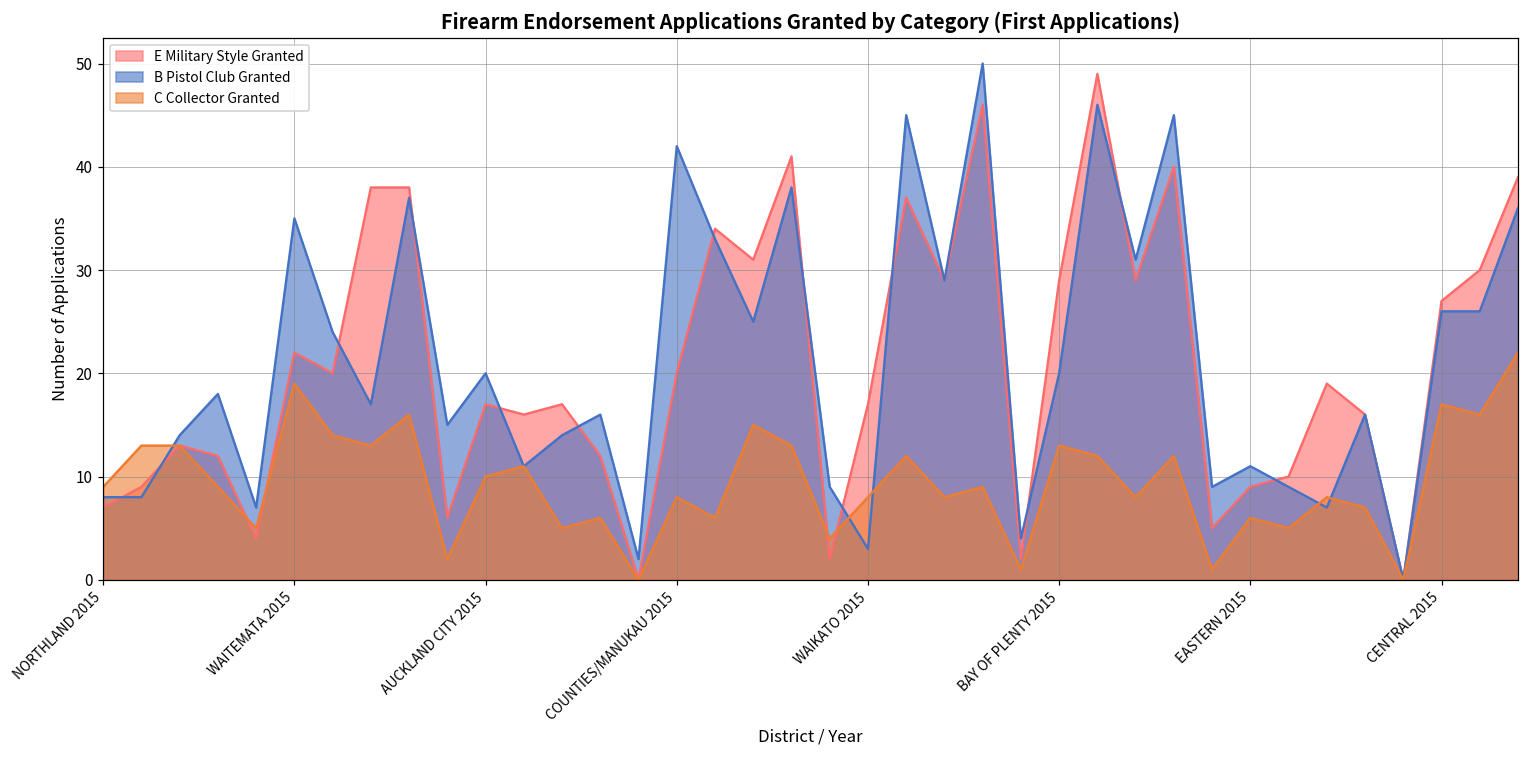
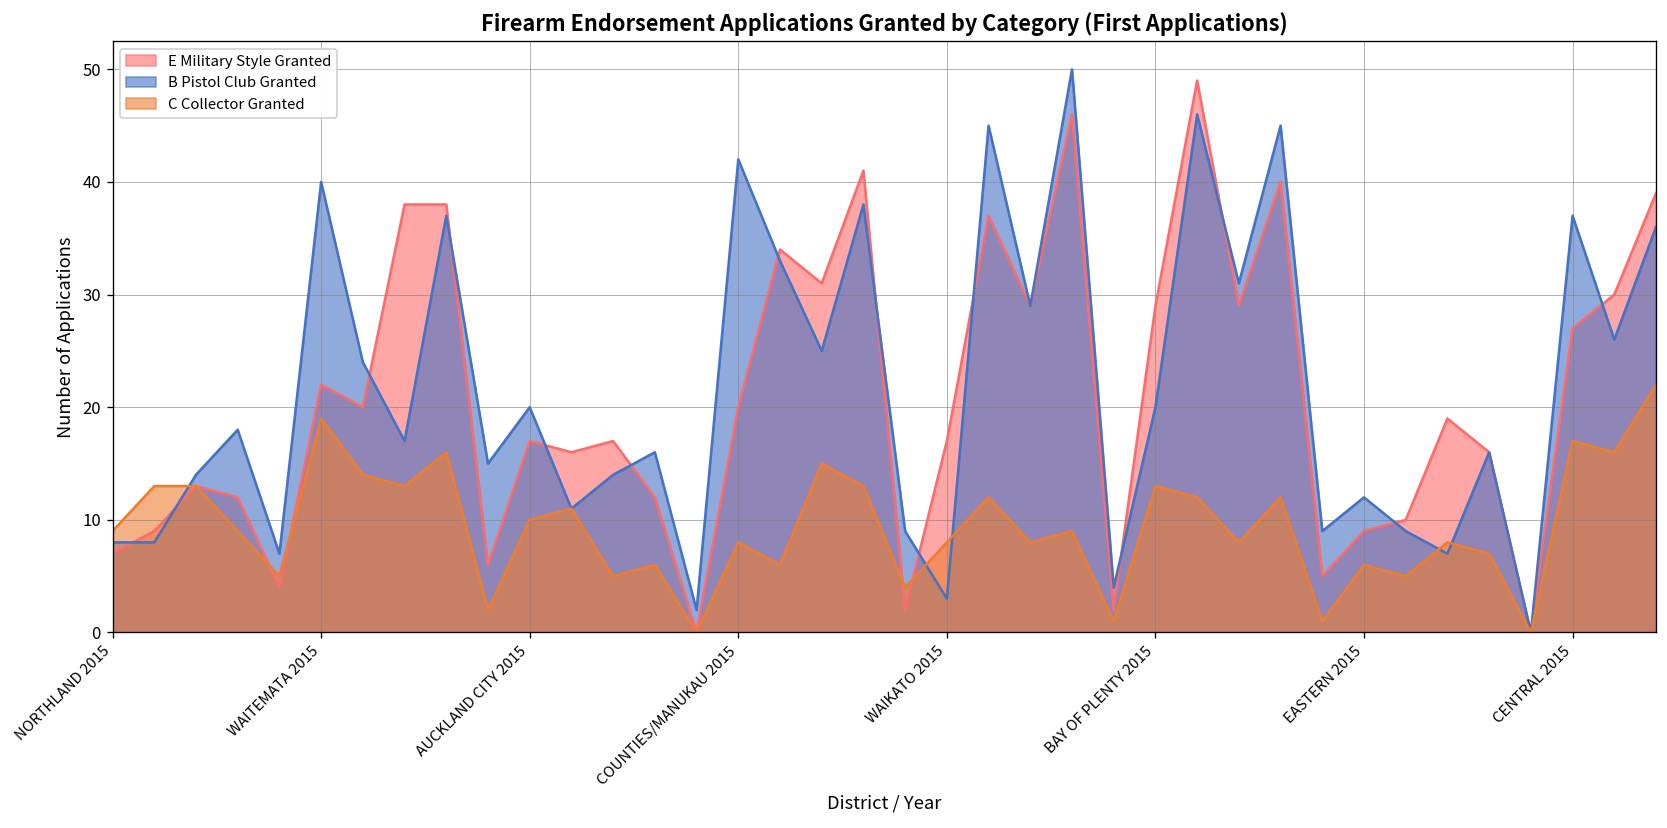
  {
    "B Pistol Club Granted": {
      "NORTHLAND 2015": 8,
-     "WAITEMATA 2015": 35,
+     "WAITEMATA 2015": 40,
      "AUCKLAND CITY 2015": 20,
      "COUNTIES/MANUKAU 2015": 42,
      "WAIKATO 2015": 3,
      "BAY OF PLENTY 2015": 20,
-     "EASTERN 2015": 11,
-     "CENTRAL 2015": 26
+     "EASTERN 2015": 12,
+     "CENTRAL 2015": 37
    }
  }
